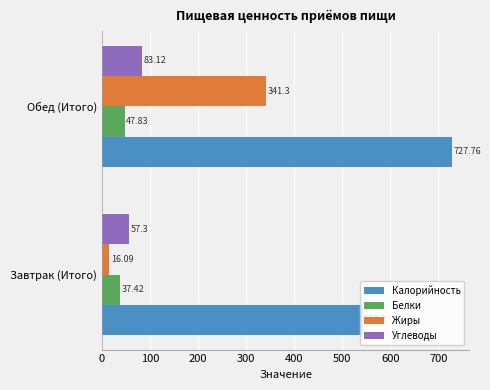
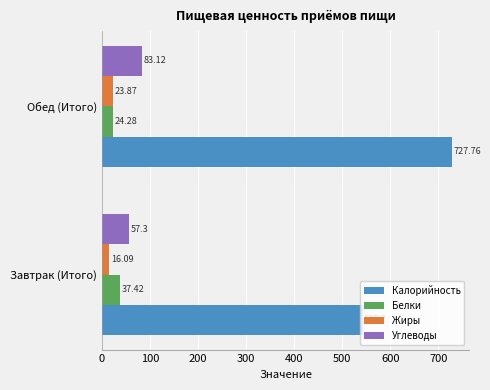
  {
    "Калорийность": {
      "Обед (Итого)": 727.76
    },
    "Белки": {
-     "Обед (Итого)": 47.83,
+     "Обед (Итого)": 24.28,
      "Завтрак (Итого)": 37.42
    },
    "Жиры": {
-     "Обед (Итого)": 341.3,
+     "Обед (Итого)": 23.87,
      "Завтрак (Итого)": 16.09
    },
    "Углеводы": {
      "Обед (Итого)": 83.12,
      "Завтрак (Итого)": 57.3
    }
  }
